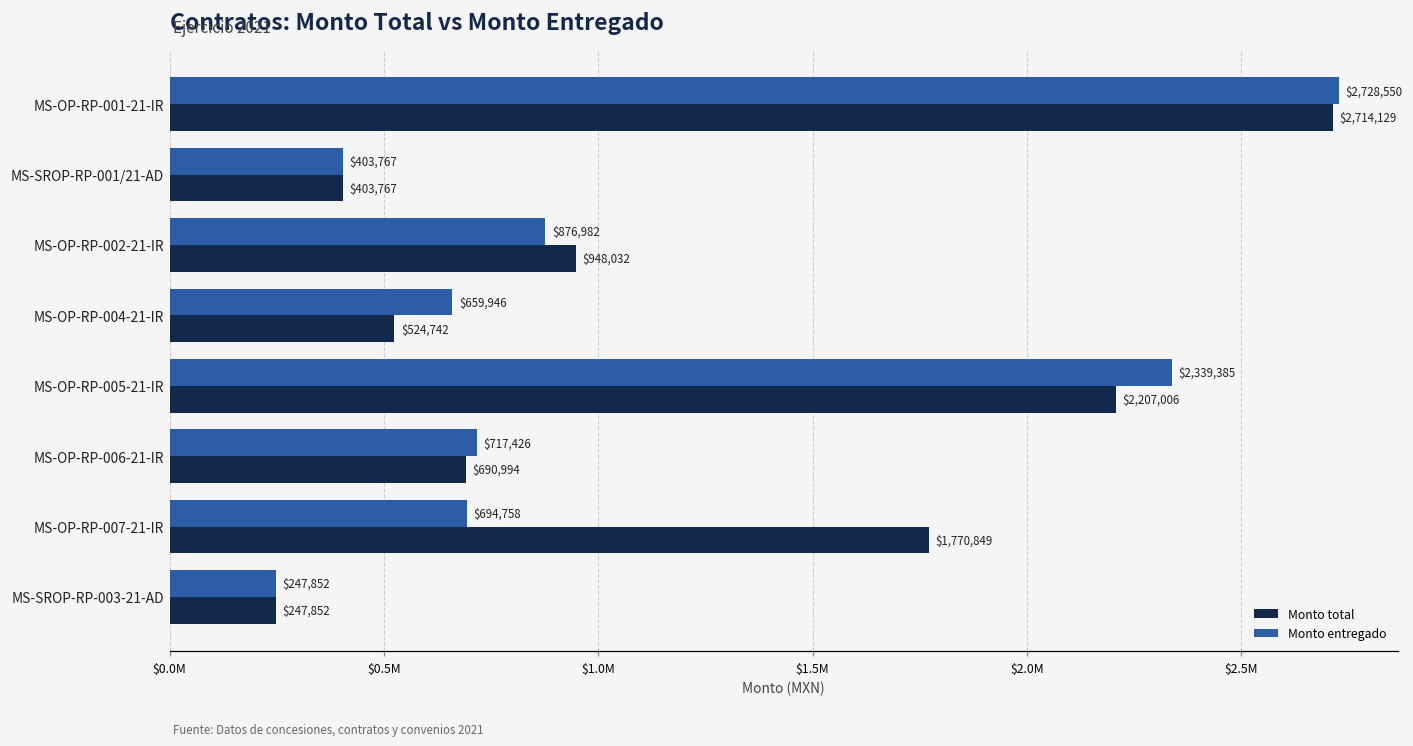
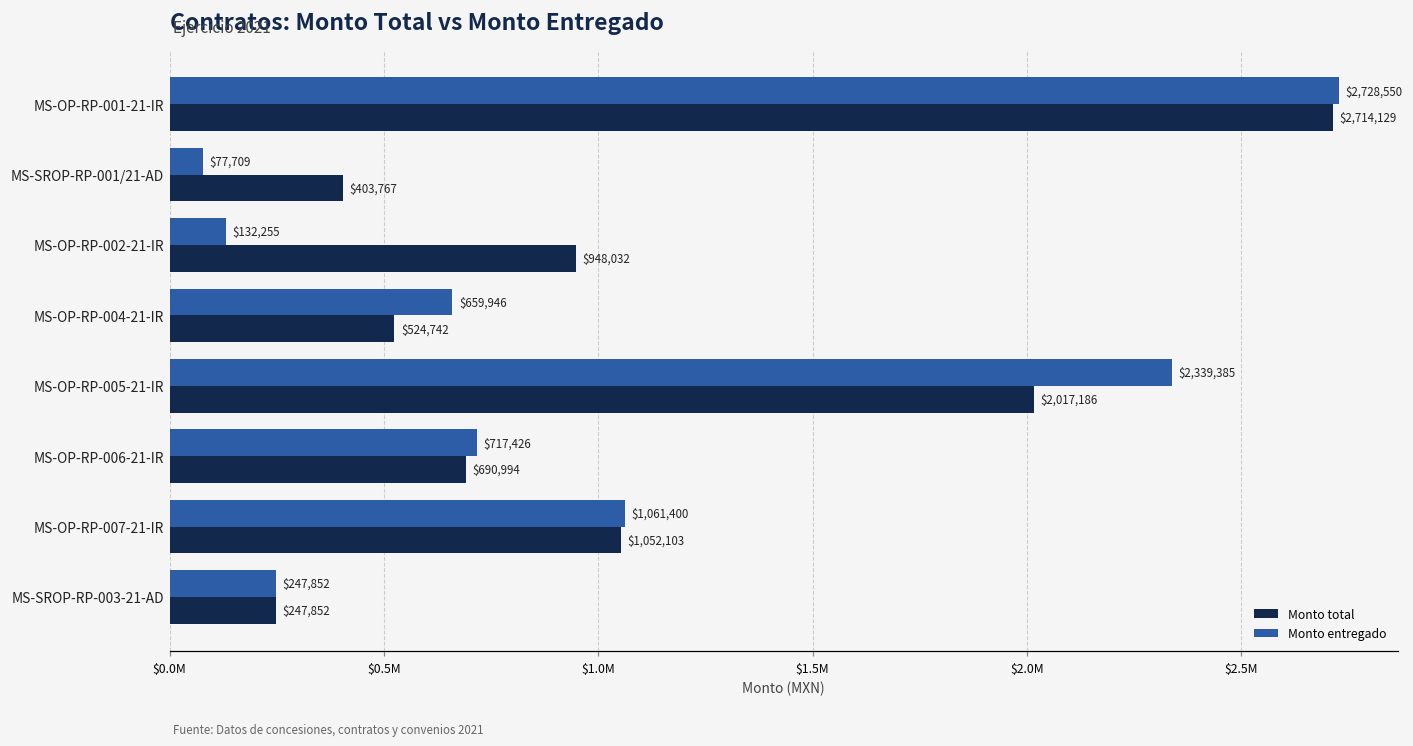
  {
    "Monto total": {
      "MS-OP-RP-001-21-IR": "$2,714,129",
      "MS-SROP-RP-001/21-AD": "$403,767",
      "MS-OP-RP-002-21-IR": "$948,032",
      "MS-OP-RP-004-21-IR": "$524,742",
-     "MS-OP-RP-005-21-IR": "$2,207,006",
+     "MS-OP-RP-005-21-IR": "$2,017,186",
      "MS-OP-RP-006-21-IR": "$690,994",
-     "MS-OP-RP-007-21-IR": "$1,770,849",
+     "MS-OP-RP-007-21-IR": "$1,052,103",
      "MS-SROP-RP-003-21-AD": "$247,852"
    },
    "Monto entregado": {
      "MS-OP-RP-001-21-IR": "$2,728,550",
-     "MS-SROP-RP-001/21-AD": "$403,767",
-     "MS-OP-RP-002-21-IR": "$876,982",
+     "MS-SROP-RP-001/21-AD": "$77,709",
+     "MS-OP-RP-002-21-IR": "$132,255",
      "MS-OP-RP-004-21-IR": "$659,946",
      "MS-OP-RP-005-21-IR": "$2,339,385",
      "MS-OP-RP-006-21-IR": "$717,426",
-     "MS-OP-RP-007-21-IR": "$694,758",
+     "MS-OP-RP-007-21-IR": "$1,061,400",
      "MS-SROP-RP-003-21-AD": "$247,852"
    }
  }
